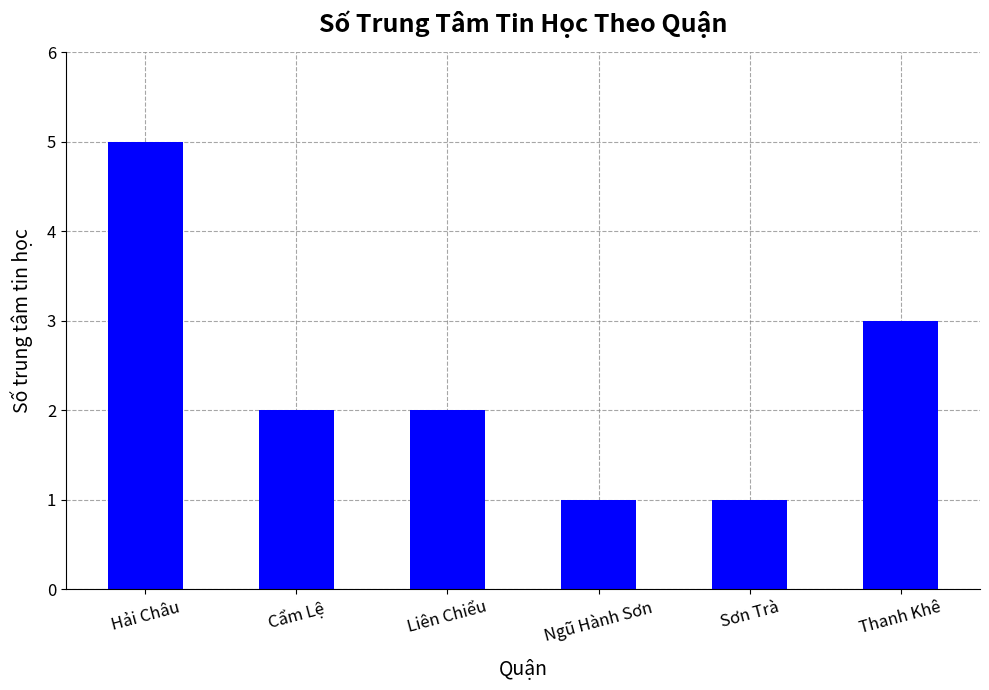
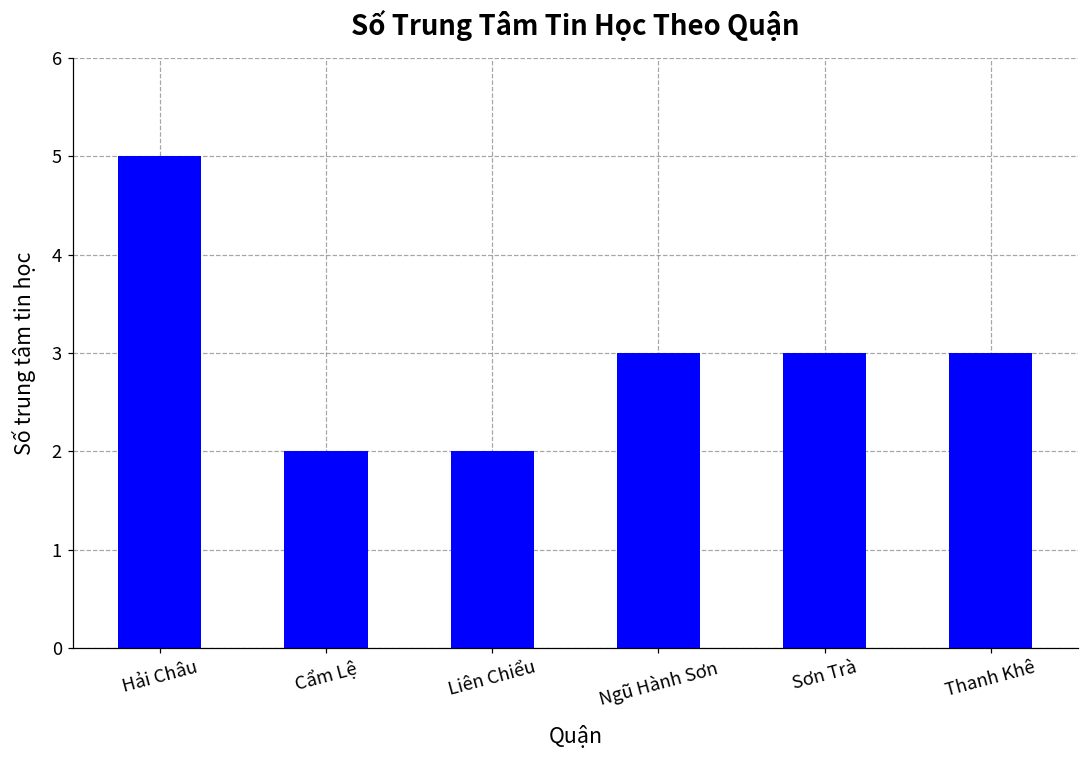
  {
    "Hải Châu": 5,
    "Cẩm Lệ": 2,
    "Liên Chiểu": 2,
-   "Ngũ Hành Sơn": 1,
-   "Sơn Trà": 1,
+   "Ngũ Hành Sơn": 3,
+   "Sơn Trà": 3,
    "Thanh Khê": 3
  }
